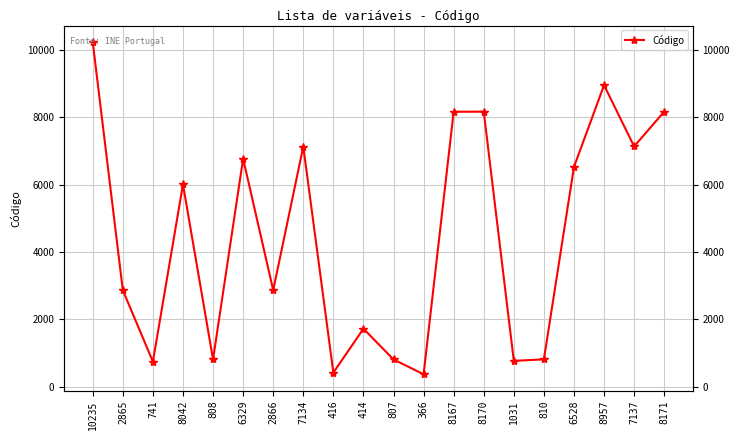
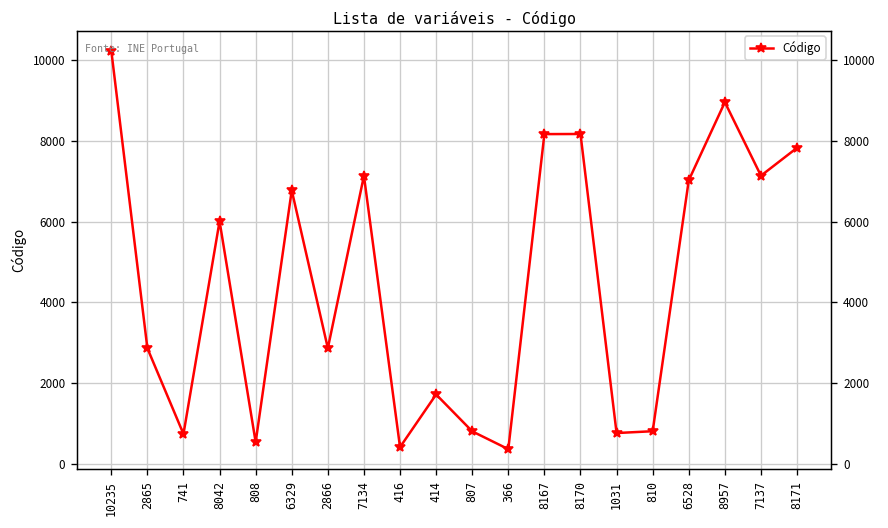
  {
    "10235": 10200,
    "2865": 2900,
    "741": 700,
    "8042": 6000,
-   "808": 800,
+   "808": 500,
    "6329": 6800,
    "2866": 2900,
    "7134": 7100,
    "416": 400,
    "414": 1700,
    "807": 800,
    "366": 400,
    "8167": 8200,
    "8170": 8200,
    "1031": 800,
    "810": 800,
-   "6528": 6500,
+   "6528": 7000,
    "8957": 9000,
    "7137": 7100,
-   "8171": 8200
+   "8171": 7800
  }
